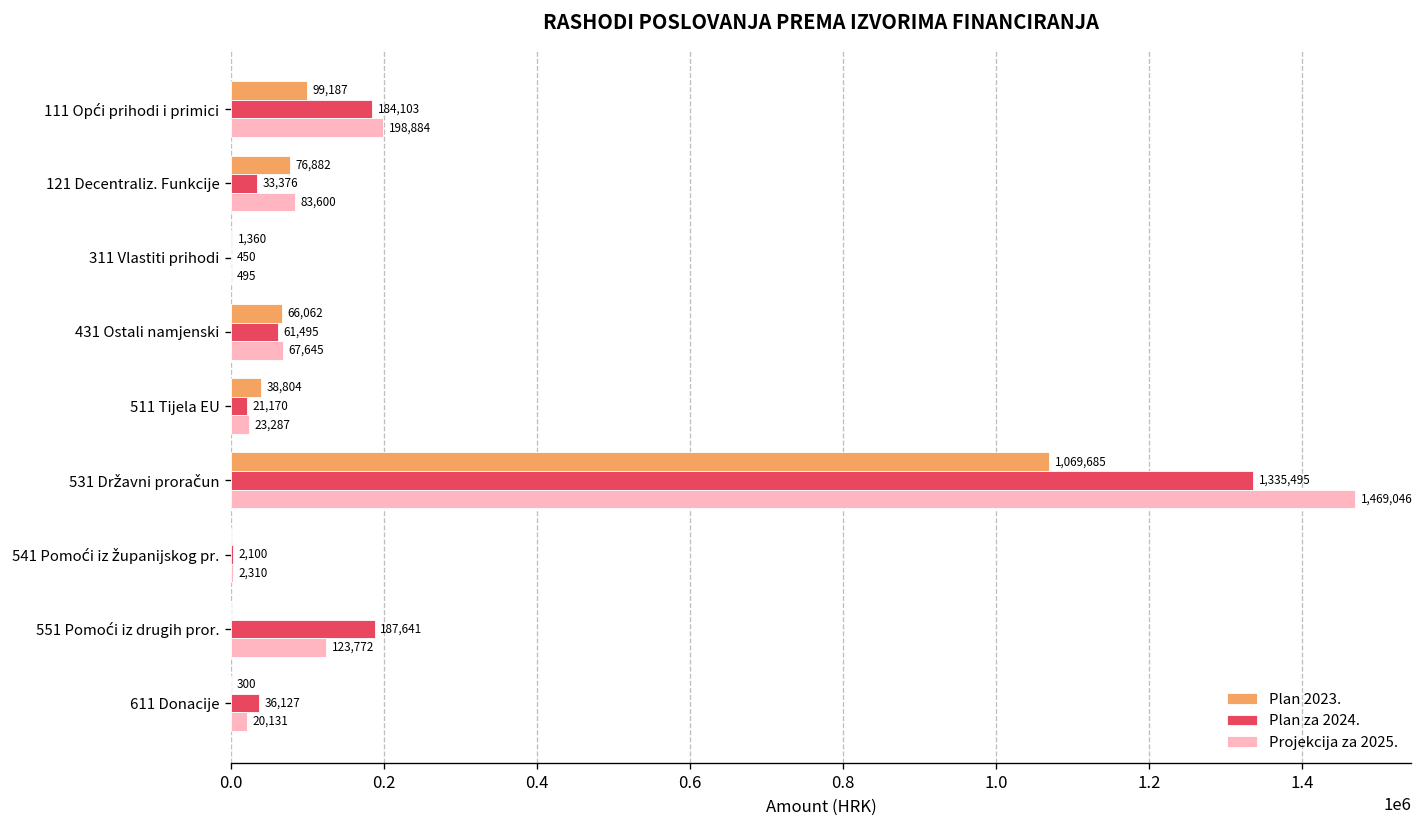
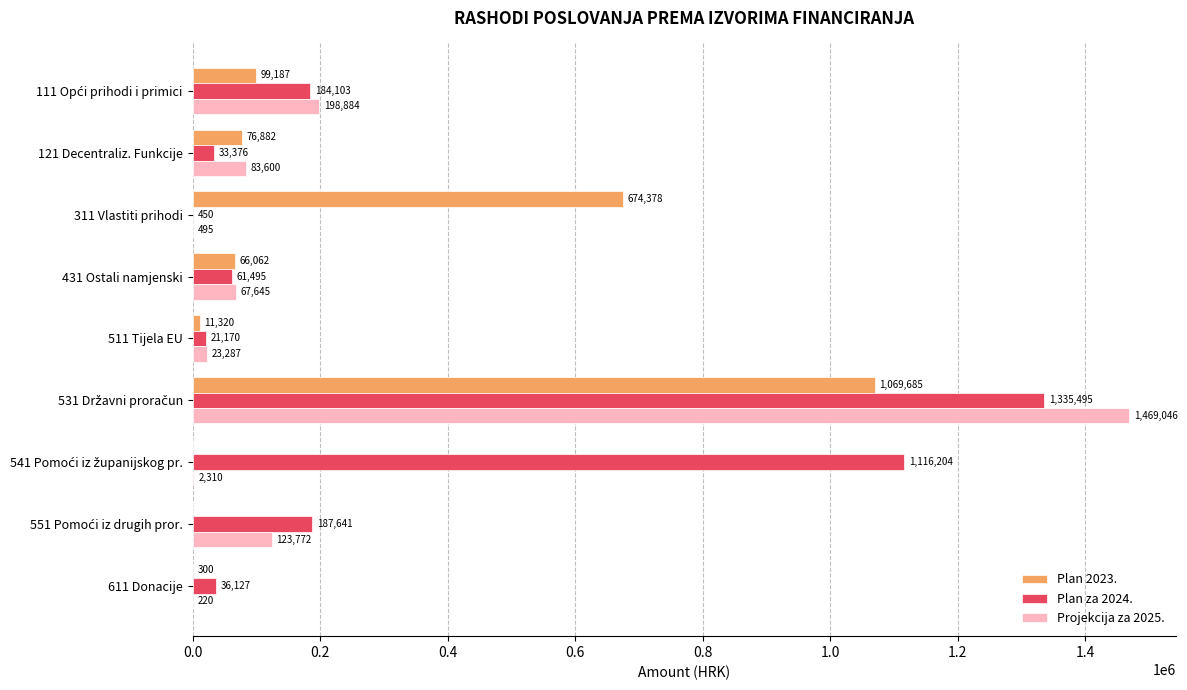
  {
    "Plan 2023.": {
      "111 Opći prihodi i primici": "99,187",
      "121 Decentraliz. Funkcije": "76,882",
-     "311 Vlastiti prihodi": "1,360",
+     "311 Vlastiti prihodi": "674,378",
      "431 Ostali namjenski": "66,062",
-     "511 Tijela EU": "38,804",
+     "511 Tijela EU": "11,320",
      "531 Državni proračun": "1,069,685",
      "611 Donacije": "300"
    },
    "Plan za 2024.": {
      "111 Opći prihodi i primici": "184,103",
      "121 Decentraliz. Funkcije": "33,376",
      "311 Vlastiti prihodi": "450",
      "431 Ostali namjenski": "61,495",
      "511 Tijela EU": "21,170",
      "531 Državni proračun": "1,335,495",
-     "541 Pomoći iz županijskog pr.": "2,100",
+     "541 Pomoći iz županijskog pr.": "1,116,204",
      "551 Pomoći iz drugih pror.": "187,641",
      "611 Donacije": "36,127"
    },
    "Projekcija za 2025.": {
      "111 Opći prihodi i primici": "198,884",
      "121 Decentraliz. Funkcije": "83,600",
      "311 Vlastiti prihodi": "495",
      "431 Ostali namjenski": "67,645",
      "511 Tijela EU": "23,287",
      "531 Državni proračun": "1,469,046",
      "541 Pomoći iz županijskog pr.": "2,310",
      "551 Pomoći iz drugih pror.": "123,772",
-     "611 Donacije": "20,131"
+     "611 Donacije": "220"
    }
  }
